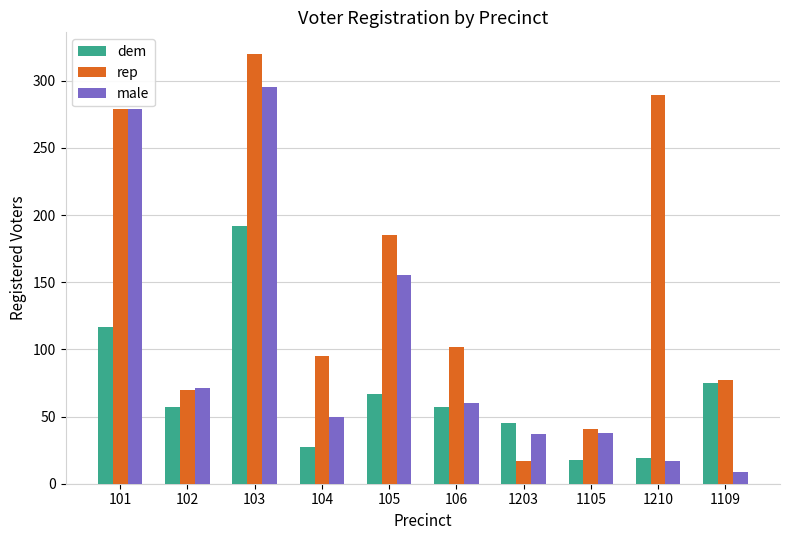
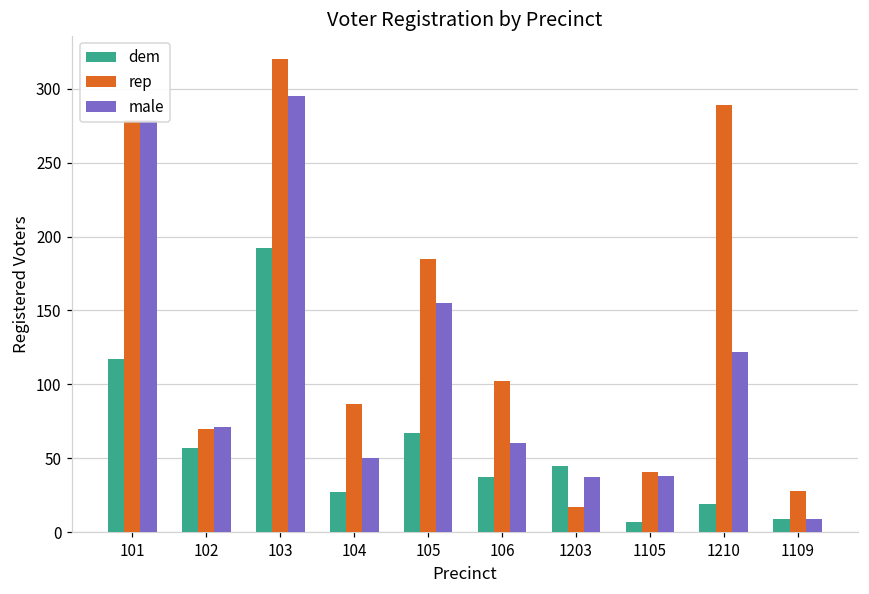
  {
    "dem": {
      "101": 117,
      "102": 57,
      "103": 192,
      "104": 27,
      "105": 67,
-     "106": 57,
+     "106": 37,
      "1203": 45,
-     "1105": 18,
+     "1105": 7,
      "1210": 19,
-     "1109": 75
+     "1109": 9
    },
    "rep": {
      "101": 279,
      "102": 70,
      "103": 320,
-     "104": 95,
+     "104": 87,
      "105": 185,
      "106": 102,
      "1203": 17,
      "1105": 41,
      "1210": 289,
-     "1109": 77
+     "1109": 28
    },
    "male": {
      "101": 279,
      "102": 71,
      "103": 295,
      "104": 50,
      "105": 155,
      "106": 60,
      "1203": 37,
      "1105": 38,
-     "1210": 17,
+     "1210": 122,
      "1109": 9
    }
  }
